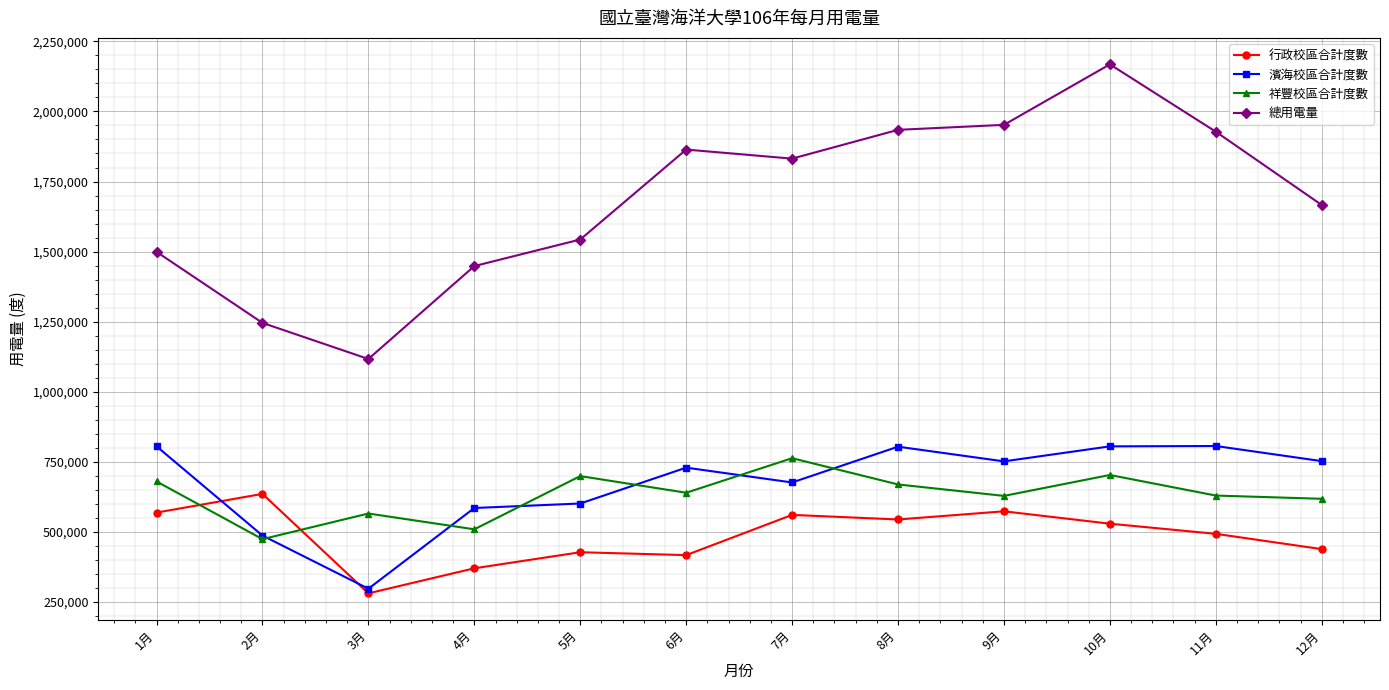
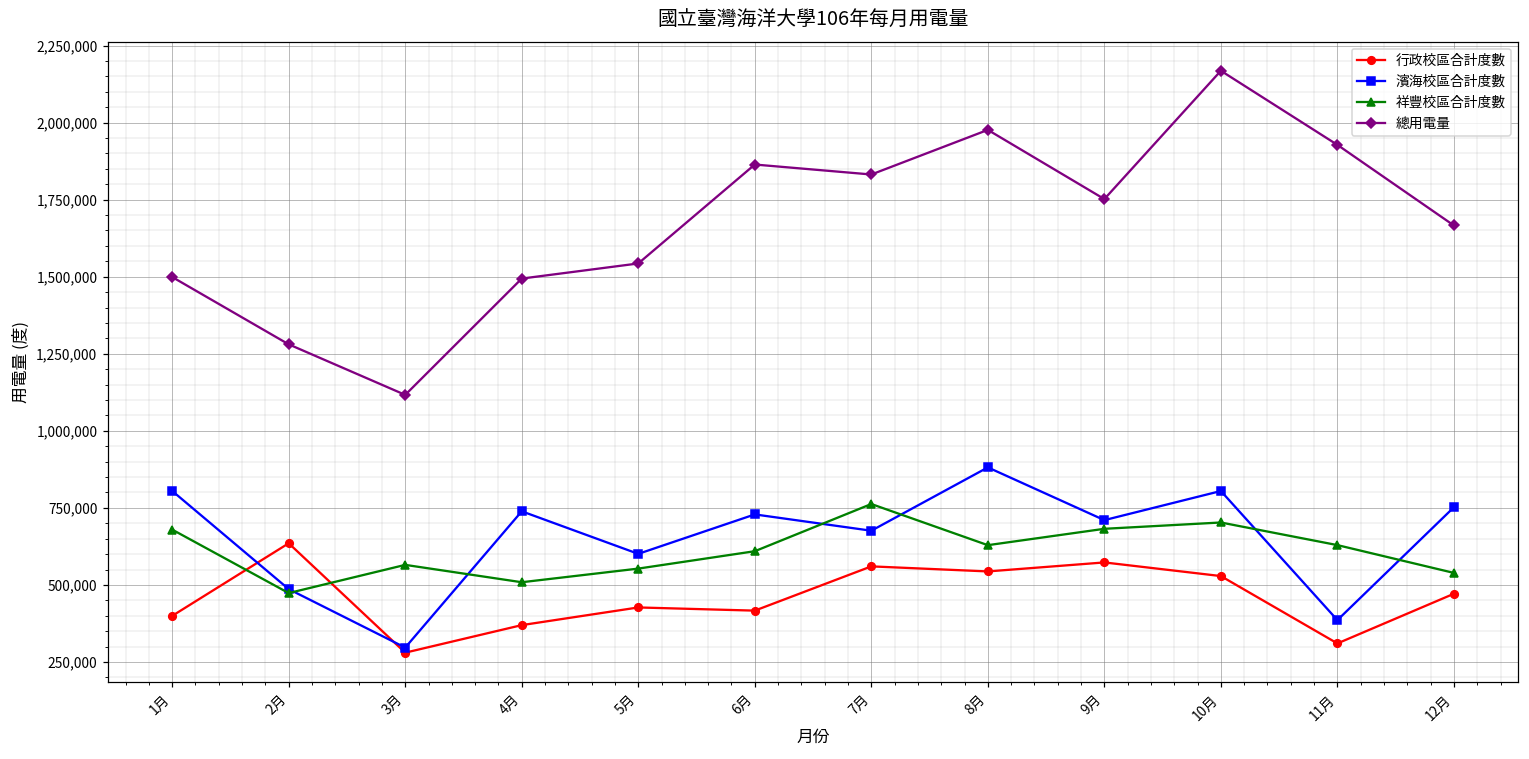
  {
    "行政校區合計度數": {
-     "1月": "570,000",
+     "1月": "400,000",
      "2月": "640,000",
      "3月": "280,000",
      "4月": "370,000",
      "5月": "430,000",
      "6月": "420,000",
      "7月": "560,000",
      "8月": "540,000",
      "9月": "570,000",
      "10月": "530,000",
-     "11月": "490,000",
-     "12月": "440,000"
+     "11月": "310,000",
+     "12月": "470,000"
    },
    "濱海校區合計度數": {
      "1月": "800,000",
      "2月": "490,000",
      "3月": "300,000",
-     "4月": "580,000",
+     "4月": "740,000",
      "5月": "600,000",
      "6月": "730,000",
      "7月": "680,000",
-     "8月": "800,000",
-     "9月": "750,000",
+     "8月": "880,000",
+     "9月": "710,000",
      "10月": "800,000",
-     "11月": "810,000",
+     "11月": "390,000",
      "12月": "750,000"
    },
    "祥豐校區合計度數": {
      "1月": "680,000",
      "2月": "470,000",
      "3月": "570,000",
      "4月": "510,000",
-     "5月": "700,000",
-     "6月": "640,000",
+     "5月": "550,000",
+     "6月": "610,000",
      "7月": "760,000",
-     "8月": "670,000",
-     "9月": "630,000",
+     "8月": "630,000",
+     "9月": "680,000",
      "10月": "700,000",
      "11月": "630,000",
-     "12月": "620,000"
+     "12月": "540,000"
    },
    "總用電量": {
      "1月": "1,500,000",
-     "2月": "1,250,000",
+     "2月": "1,280,000",
      "3月": "1,120,000",
-     "4月": "1,450,000",
+     "4月": "1,490,000",
      "5月": "1,540,000",
      "6月": "1,860,000",
      "7月": "1,830,000",
-     "8月": "1,930,000",
-     "9月": "1,950,000",
+     "8月": "1,980,000",
+     "9月": "1,750,000",
      "10月": "2,170,000",
      "11月": "1,930,000",
      "12月": "1,670,000"
    }
  }
